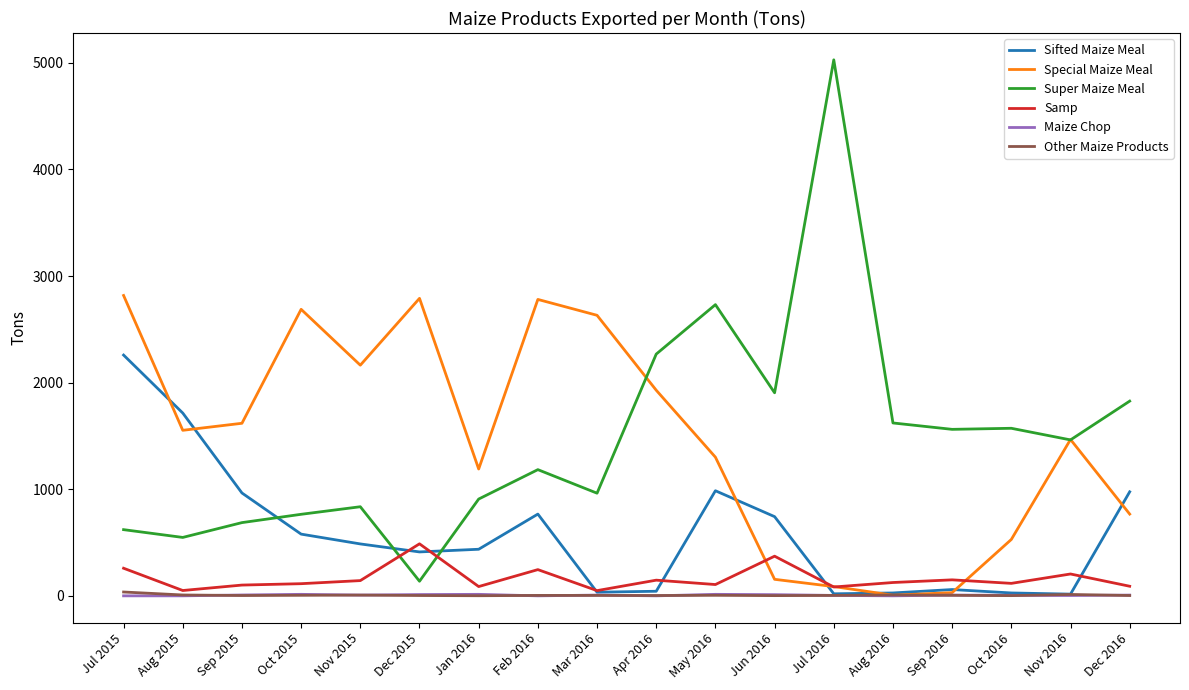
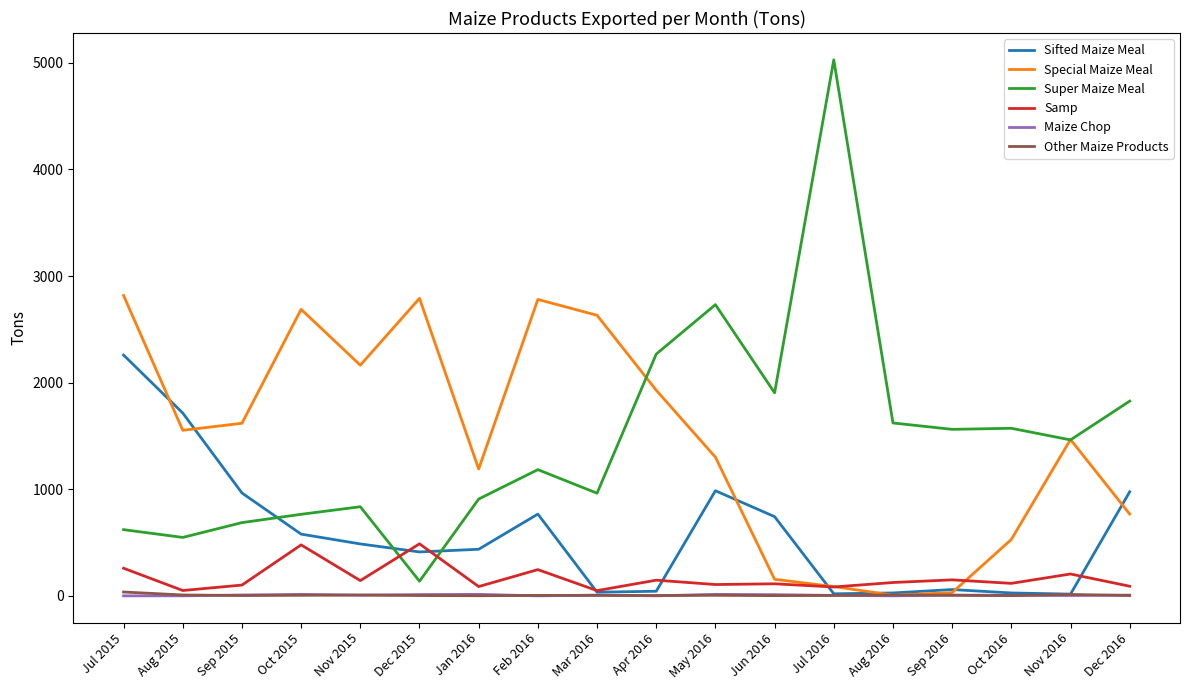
  {
    "Sifted Maize Meal": {
      "Jul 2015": 2260,
      "Aug 2015": 1720,
      "Sep 2015": 970,
      "Oct 2015": 580,
      "Nov 2015": 490,
      "Dec 2015": 410,
      "Jan 2016": 440,
      "Feb 2016": 770,
      "Apr 2016": 40,
      "May 2016": 990,
      "Jun 2016": 740,
      "Sep 2016": 60,
      "Dec 2016": 980
    },
    "Special Maize Meal": {
      "Jul 2015": 2820,
      "Aug 2015": 1550,
      "Sep 2015": 1620,
      "Oct 2015": 2690,
      "Nov 2015": 2160,
      "Dec 2015": 2790,
      "Jan 2016": 1190,
      "Feb 2016": 2780,
      "Mar 2016": 2630,
      "Apr 2016": 1930,
      "May 2016": 1300,
      "Jun 2016": 160,
      "Oct 2016": 530,
      "Dec 2016": 770
    },
    "Super Maize Meal": {
      "Jul 2015": 620,
      "Aug 2015": 550,
      "Sep 2015": 690,
      "Oct 2015": 770,
      "Nov 2015": 840,
      "Dec 2015": 140,
      "Jan 2016": 910,
      "Feb 2016": 1180,
      "Mar 2016": 960,
      "Apr 2016": 2270,
      "May 2016": 2730,
      "Jun 2016": 1910,
      "Jul 2016": 5030,
      "Aug 2016": 1620,
      "Sep 2016": 1560,
      "Oct 2016": 1570,
      "Dec 2016": 1830
    },
    "Samp": {
      "Jul 2015": 260,
      "Aug 2015": 50,
      "Sep 2015": 100,
-     "Oct 2015": 110,
+     "Oct 2015": 480,
      "Nov 2015": 140,
      "Dec 2015": 490,
      "Jan 2016": 90,
      "Feb 2016": 250,
      "Apr 2016": 150,
      "May 2016": 110,
-     "Jun 2016": 370,
+     "Jun 2016": 110,
      "Aug 2016": 130,
      "Sep 2016": 150,
      "Oct 2016": 120,
      "Nov 2016": 210,
      "Dec 2016": 90
    },
    "Maize Chop": {
      "Jul 2015": 0
    },
    "Other Maize Products": {
      "Jul 2015": 40
    }
  }
